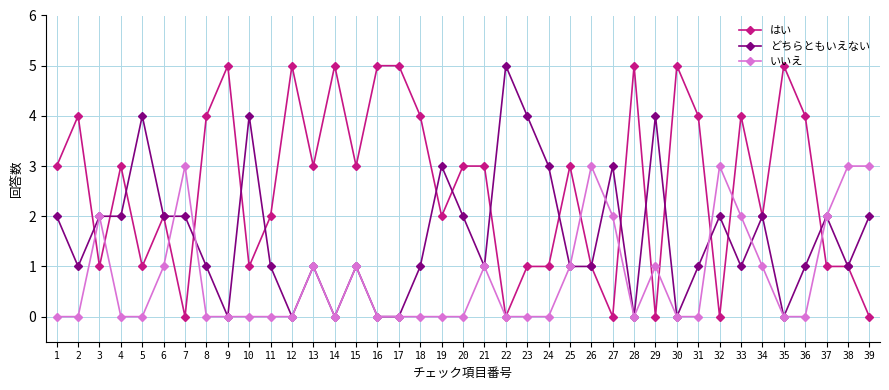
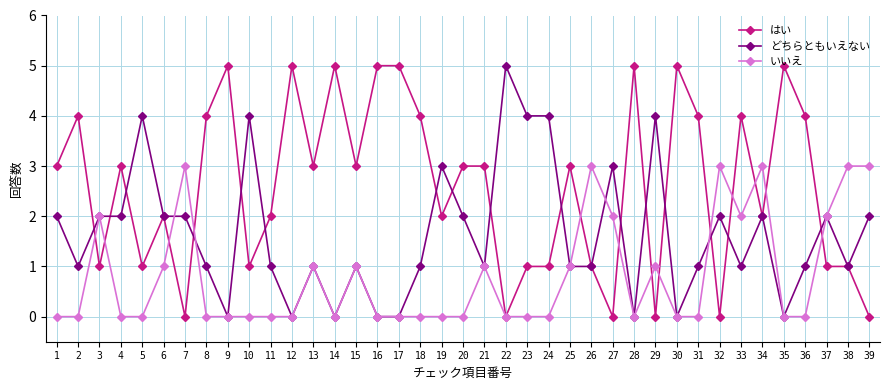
  {
    "はい": {
      "1": 3,
      "2": 4,
      "3": 1,
      "4": 3,
      "5": 1,
      "7": 0,
      "8": 4,
      "9": 5,
      "10": 1,
      "11": 2,
      "12": 5,
      "13": 3,
      "14": 5,
      "15": 3,
      "16": 5,
      "17": 5,
      "18": 4,
      "19": 2,
      "20": 3,
      "21": 3,
      "23": 1,
      "24": 1,
      "25": 3,
      "27": 0,
      "28": 5,
      "29": 0,
      "30": 5,
      "31": 4,
      "32": 0,
      "33": 4,
      "35": 5,
      "36": 4,
      "37": 1,
      "39": 0
    },
    "どちらともいえない": {
      "1": 2,
      "2": 1,
      "4": 2,
      "5": 4,
      "7": 2,
      "8": 1,
      "10": 4,
      "11": 1,
      "18": 1,
      "19": 3,
      "20": 2,
      "22": 5,
      "23": 4,
-     "24": 3,
+     "24": 4,
      "27": 3,
      "29": 4,
      "31": 1,
      "32": 2,
      "33": 1,
      "36": 1,
      "39": 2
    },
    "いいえ": {
      "1": 0,
      "2": 0,
      "4": 0,
      "5": 0,
      "6": 1,
      "7": 3,
      "8": 0,
      "10": 0,
      "11": 0,
      "18": 0,
      "19": 0,
      "20": 0,
      "23": 0,
      "24": 0,
      "26": 3,
      "27": 2,
      "29": 1,
      "31": 0,
      "32": 3,
      "33": 2,
-     "34": 1,
+     "34": 3,
      "36": 0,
      "38": 3,
      "39": 3
    }
  }
